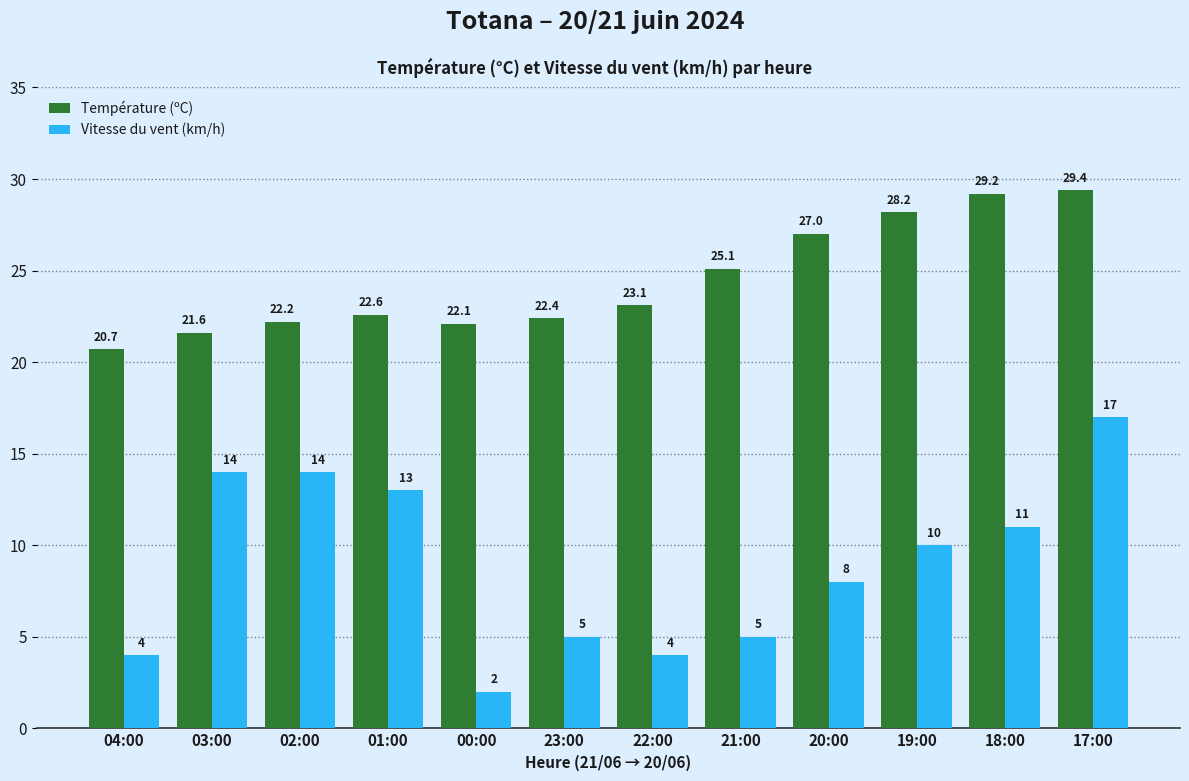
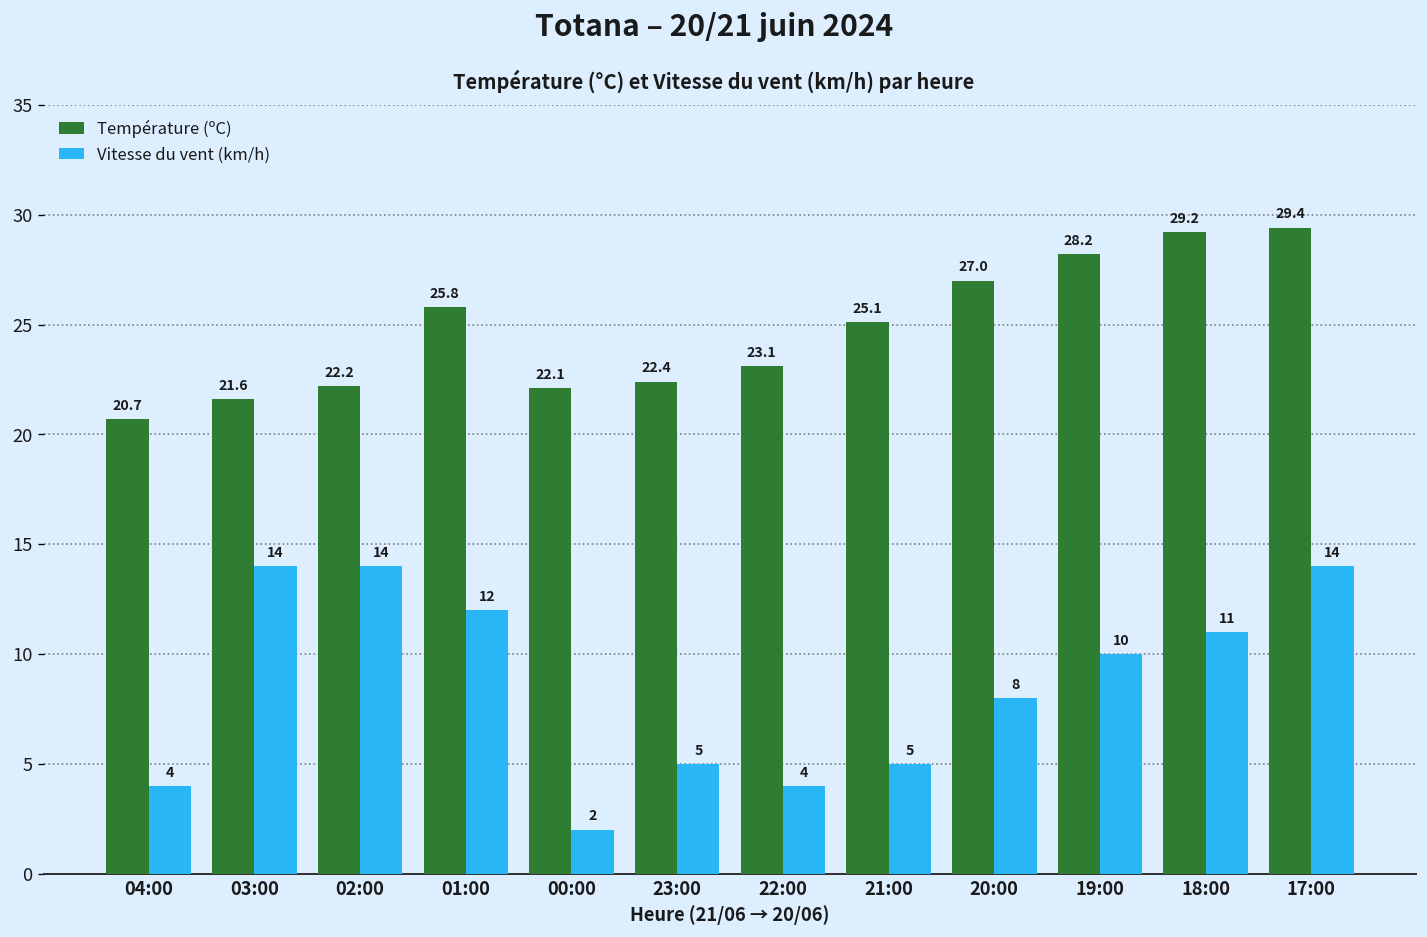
  {
    "Température (ºC)": {
      "04:00": 20.7,
      "03:00": 21.6,
      "02:00": 22.2,
-     "01:00": 22.6,
+     "01:00": 25.8,
      "00:00": 22.1,
      "23:00": 22.4,
      "22:00": 23.1,
      "21:00": 25.1,
      "20:00": 27.0,
      "19:00": 28.2,
      "18:00": 29.2,
      "17:00": 29.4
    },
    "Vitesse du vent (km/h)": {
      "04:00": 4,
      "03:00": 14,
      "02:00": 14,
-     "01:00": 13,
+     "01:00": 12,
      "00:00": 2,
      "23:00": 5,
      "22:00": 4,
      "21:00": 5,
      "20:00": 8,
      "19:00": 10,
      "18:00": 11,
-     "17:00": 17
+     "17:00": 14
    }
  }
